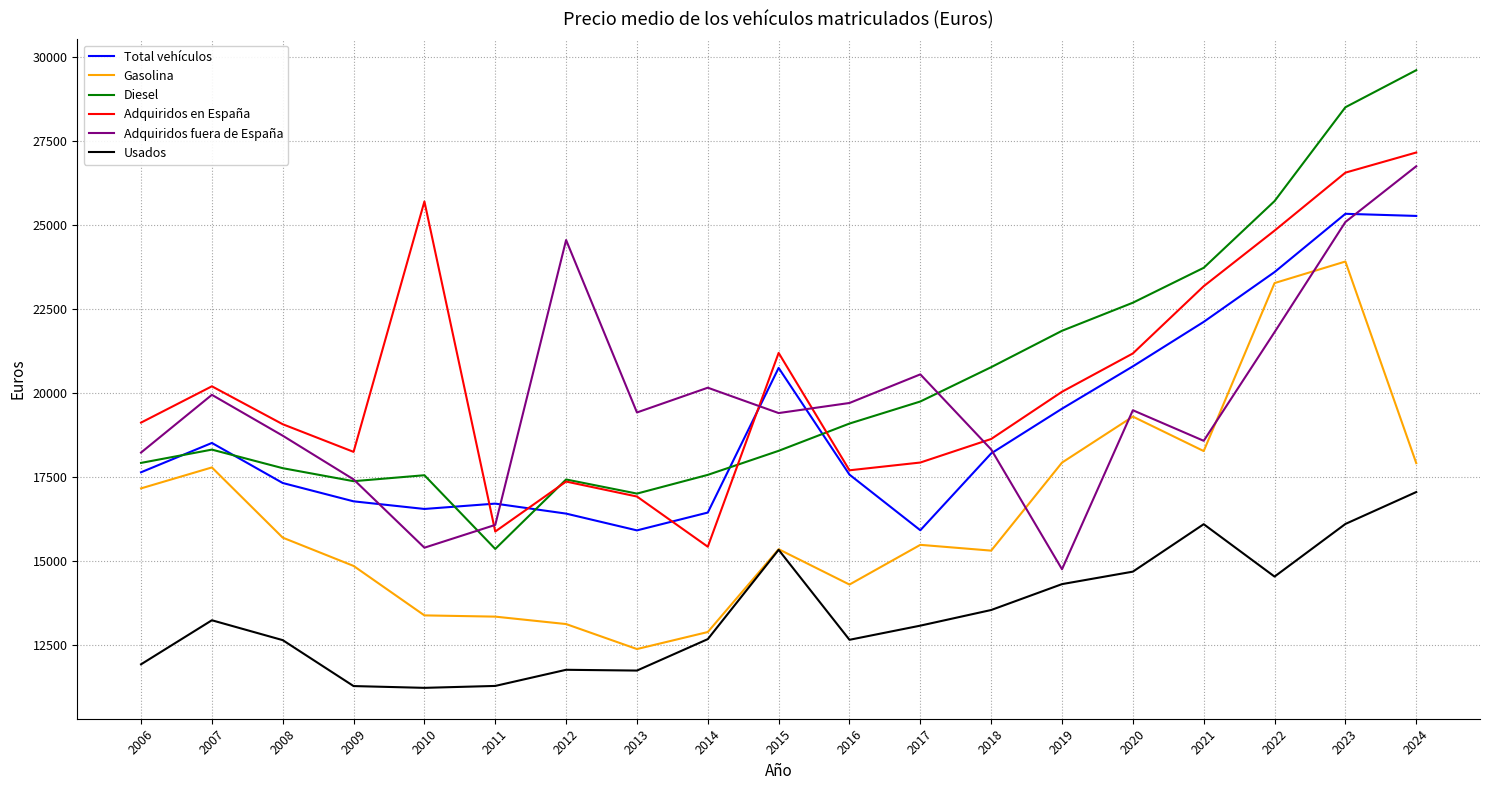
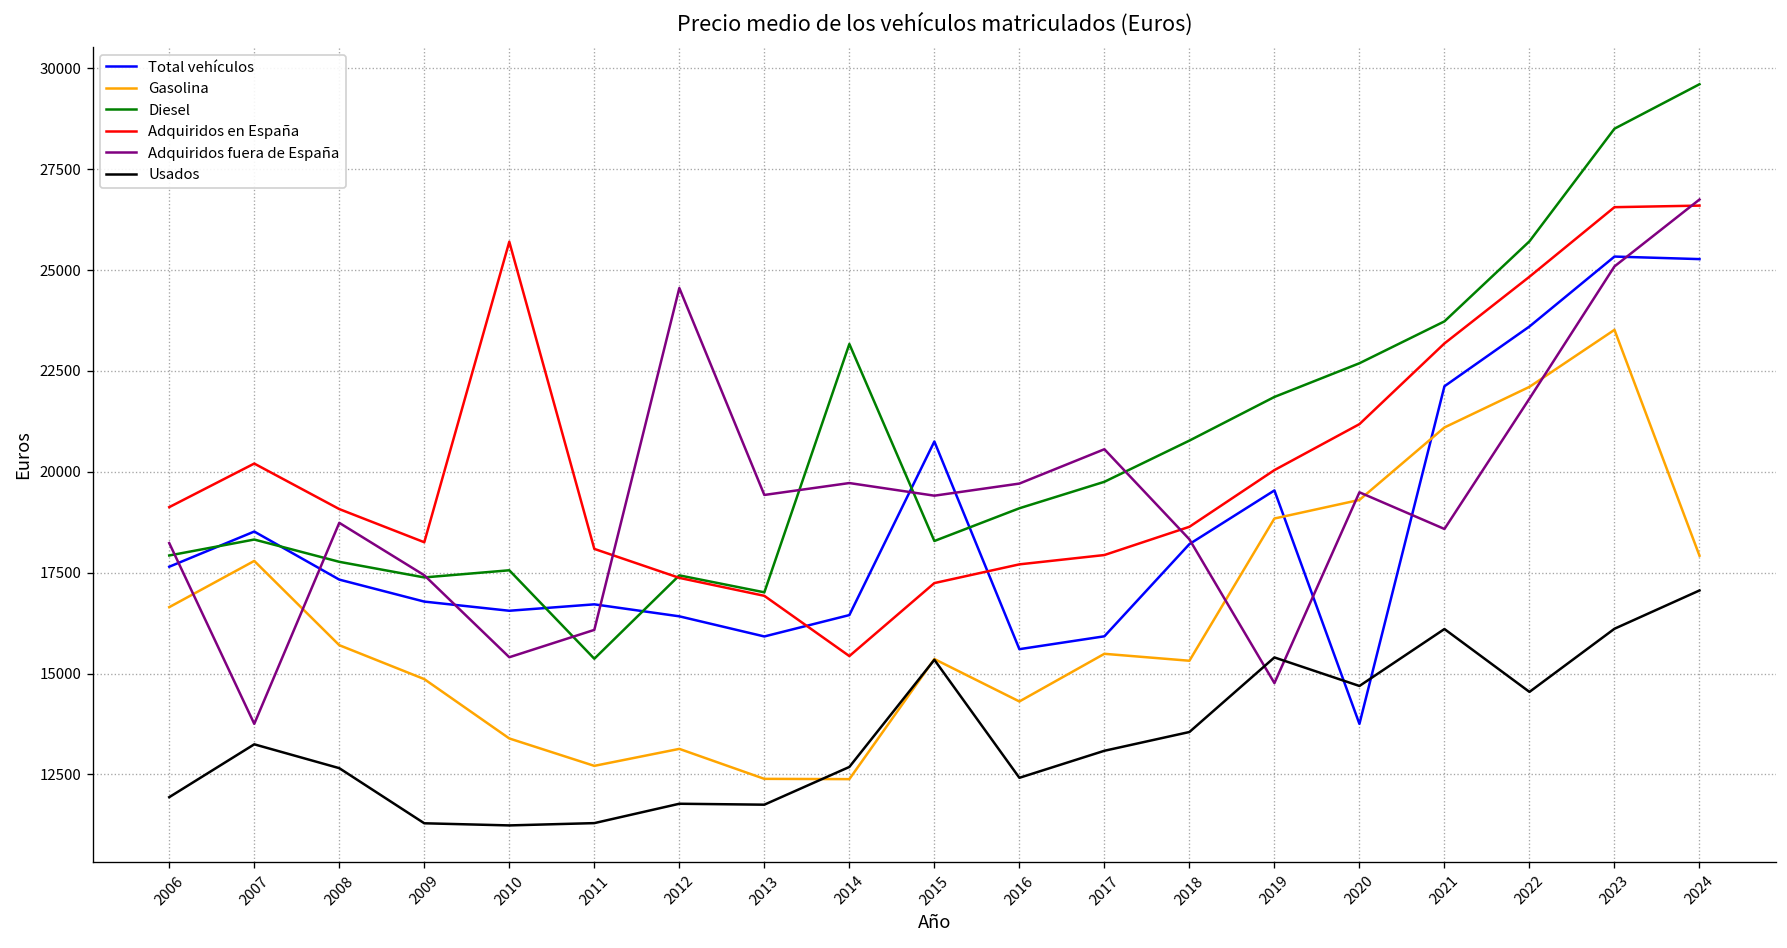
  {
    "Total vehículos": {
      "2006": 17600,
      "2007": 18500,
      "2008": 17300,
      "2009": 16800,
      "2010": 16600,
      "2011": 16700,
      "2012": 16400,
      "2013": 15900,
      "2014": 16400,
      "2015": 20800,
-     "2016": 17600,
+     "2016": 15600,
      "2017": 15900,
      "2018": 18200,
      "2019": 19500,
-     "2020": 20800,
+     "2020": 13800,
      "2021": 22100,
      "2022": 23600,
      "2023": 25300,
      "2024": 25300
    },
    "Gasolina": {
-     "2006": 17200,
+     "2006": 16600,
      "2007": 17800,
      "2008": 15700,
      "2009": 14900,
      "2010": 13400,
-     "2011": 13400,
+     "2011": 12700,
      "2012": 13100,
      "2013": 12400,
-     "2014": 12900,
+     "2014": 12400,
      "2016": 14300,
      "2017": 15500,
      "2018": 15300,
-     "2019": 17900,
+     "2019": 18800,
      "2020": 19300,
-     "2021": 18300,
-     "2022": 23300,
-     "2023": 23900,
+     "2021": 21100,
+     "2022": 22100,
+     "2023": 23500,
      "2024": 17900
    },
    "Diesel": {
      "2006": 17900,
      "2007": 18300,
      "2008": 17800,
      "2010": 17600,
      "2011": 15400,
      "2013": 17000,
-     "2014": 17600,
+     "2014": 23200,
      "2015": 18300,
      "2016": 19100,
      "2017": 19800,
      "2018": 20800,
      "2019": 21900,
      "2020": 22700,
      "2021": 23700,
      "2022": 25700,
      "2023": 28500,
      "2024": 29600
    },
    "Adquiridos en España": {
      "2006": 19100,
      "2007": 20200,
      "2008": 19100,
      "2009": 18300,
      "2010": 25700,
-     "2011": 15900,
+     "2011": 18100,
      "2013": 16900,
      "2014": 15400,
-     "2015": 21200,
+     "2015": 17200,
      "2016": 17700,
      "2017": 17900,
      "2018": 18600,
      "2019": 20000,
      "2020": 21200,
      "2021": 23200,
      "2022": 24800,
      "2023": 26600,
-     "2024": 27200
+     "2024": 26600
    },
    "Adquiridos fuera de España": {
      "2006": 18200,
-     "2007": 19900,
+     "2007": 13800,
      "2008": 18700,
      "2010": 15400,
      "2011": 16100,
      "2012": 24600,
      "2013": 19400,
-     "2014": 20200,
+     "2014": 19700,
      "2015": 19400,
      "2016": 19700,
      "2017": 20600,
      "2018": 18300,
      "2019": 14800,
      "2020": 19500,
      "2021": 18600,
      "2022": 21800,
      "2023": 25100,
      "2024": 26700
    },
    "Usados": {
      "2006": 11900,
      "2007": 13200,
      "2008": 12700,
      "2009": 11300,
      "2010": 11200,
      "2011": 11300,
      "2012": 11800,
      "2013": 11700,
      "2014": 12700,
-     "2016": 12700,
+     "2016": 12400,
      "2017": 13100,
      "2018": 13600,
-     "2019": 14300,
+     "2019": 15400,
      "2020": 14700,
      "2021": 16100,
      "2022": 14500,
      "2023": 16100,
      "2024": 17100
    }
  }
